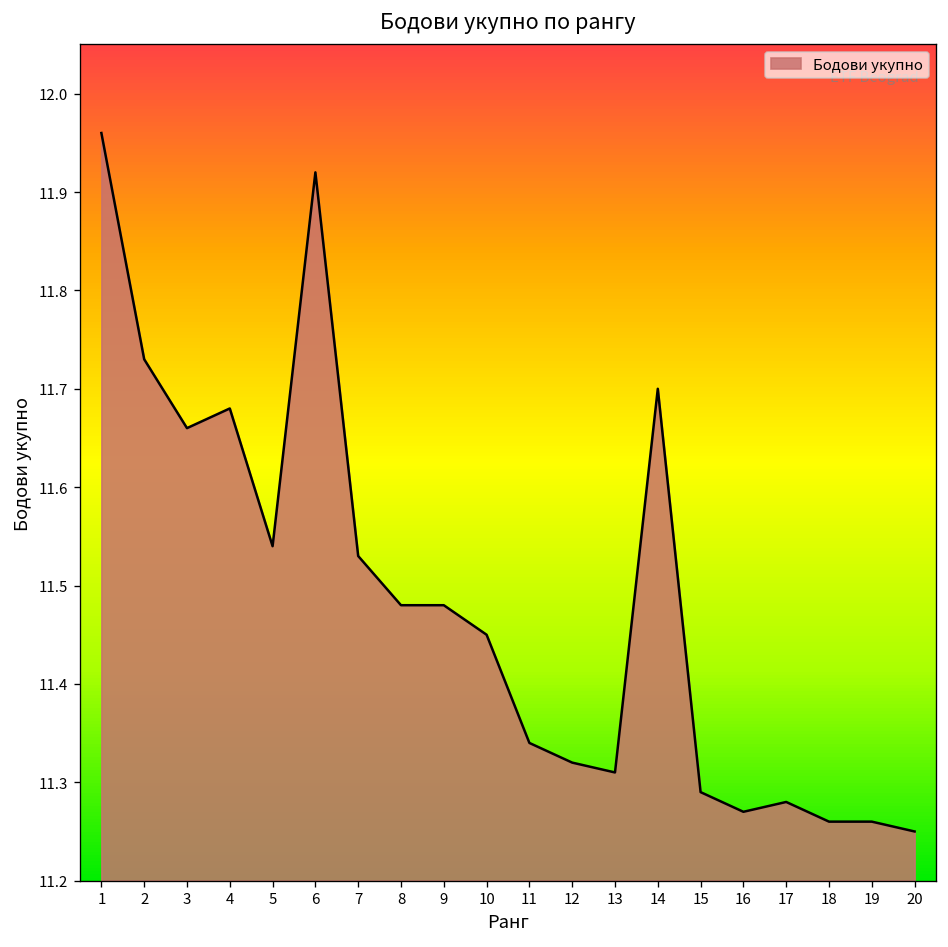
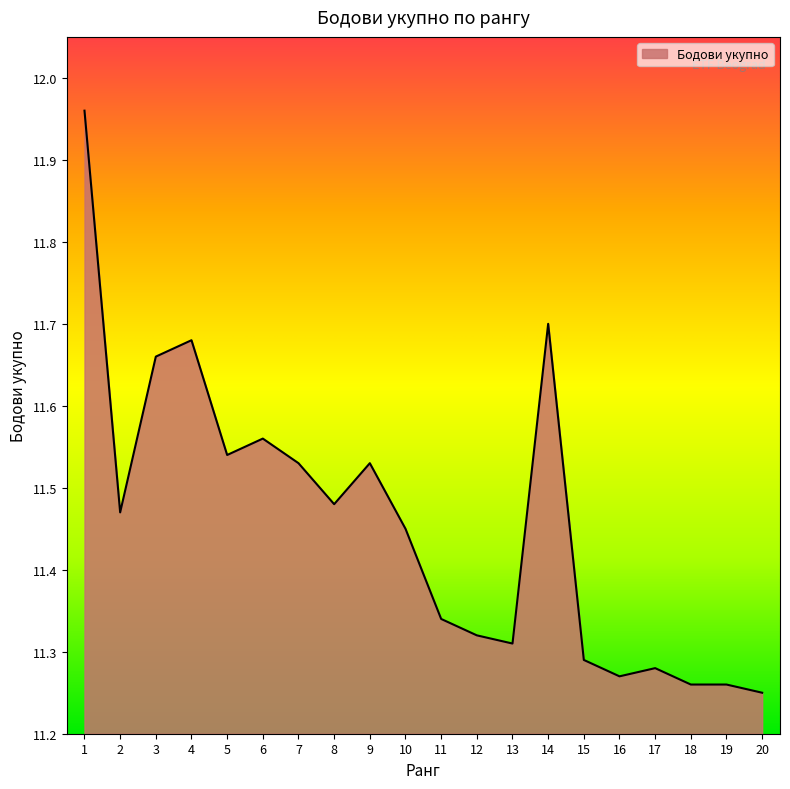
  {
    "1": 11.96,
-   "2": 11.73,
+   "2": 11.47,
    "3": 11.66,
    "4": 11.68,
    "5": 11.54,
-   "6": 11.92,
+   "6": 11.56,
    "7": 11.53,
    "8": 11.48,
-   "9": 11.48,
+   "9": 11.53,
    "10": 11.45,
    "11": 11.34,
    "12": 11.32,
    "13": 11.31,
    "14": 11.70,
    "15": 11.29,
    "16": 11.27,
    "17": 11.28,
    "18": 11.26,
    "19": 11.26,
    "20": 11.25
  }
